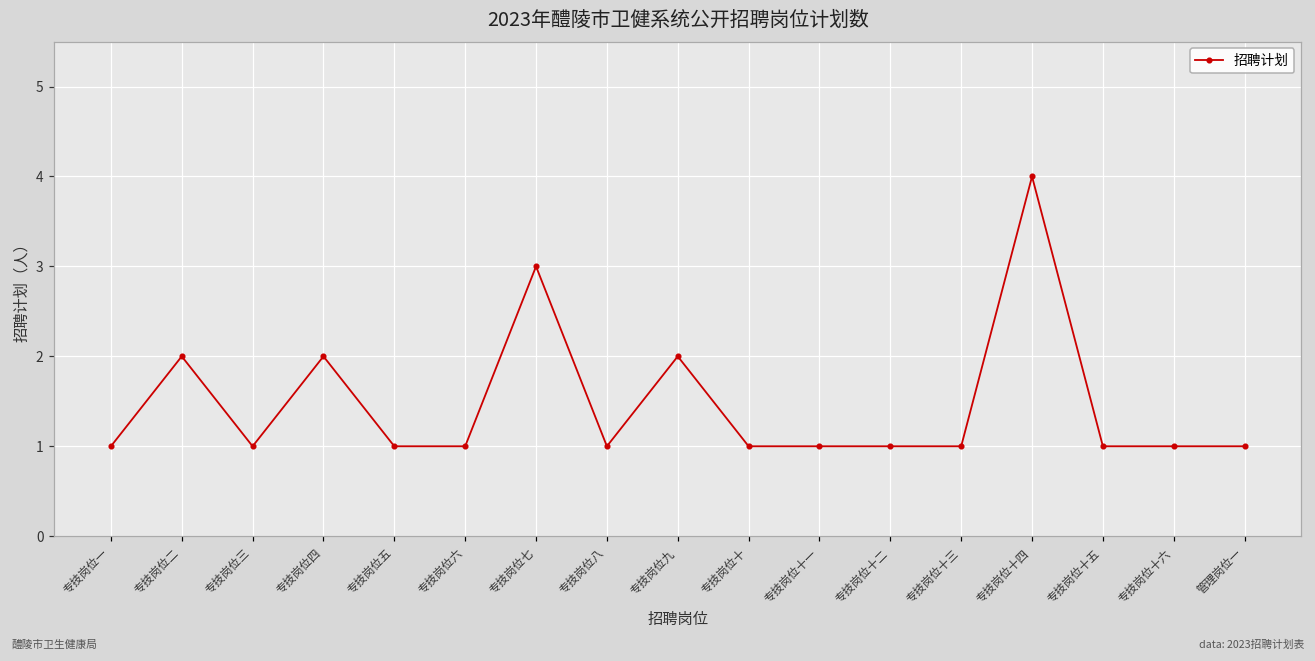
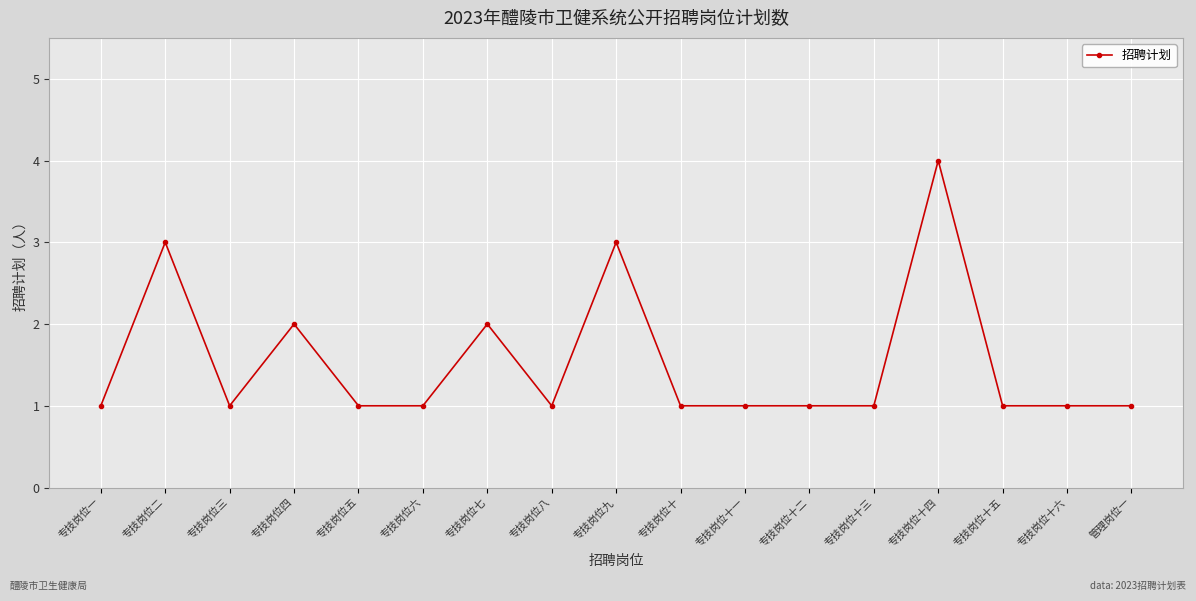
  {
    "专技岗位一": 1,
-   "专技岗位二": 2,
+   "专技岗位二": 3,
    "专技岗位三": 1,
    "专技岗位四": 2,
    "专技岗位五": 1,
    "专技岗位六": 1,
-   "专技岗位七": 3,
+   "专技岗位七": 2,
    "专技岗位八": 1,
-   "专技岗位九": 2,
+   "专技岗位九": 3,
    "专技岗位十": 1,
    "专技岗位十一": 1,
    "专技岗位十二": 1,
    "专技岗位十三": 1,
    "专技岗位十四": 4,
    "专技岗位十五": 1,
    "专技岗位十六": 1,
    "管理岗位一": 1
  }
